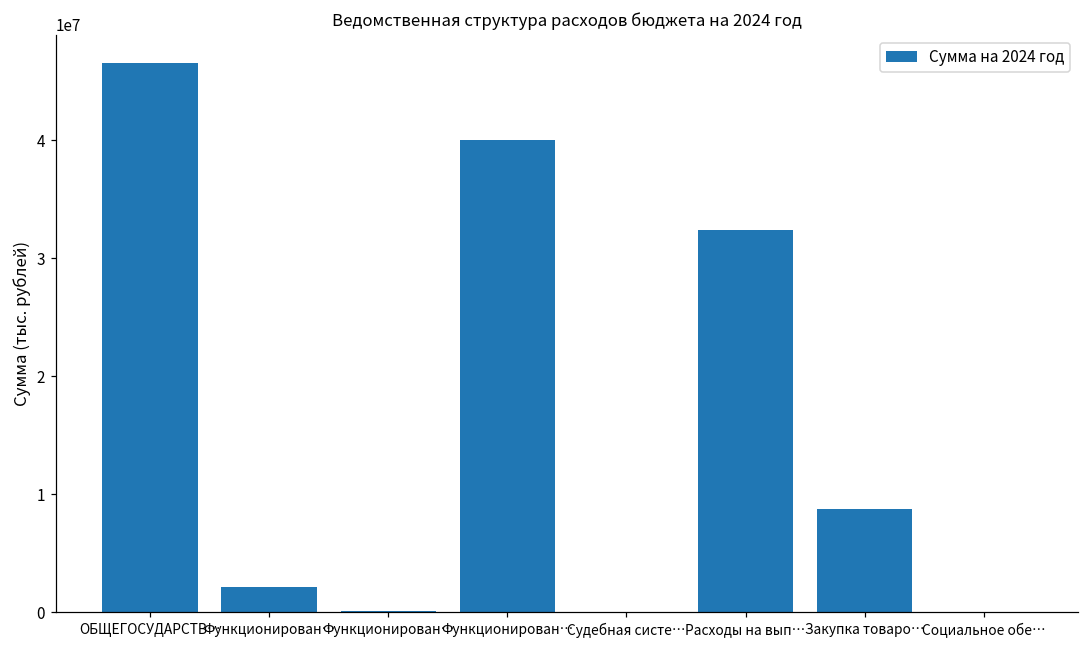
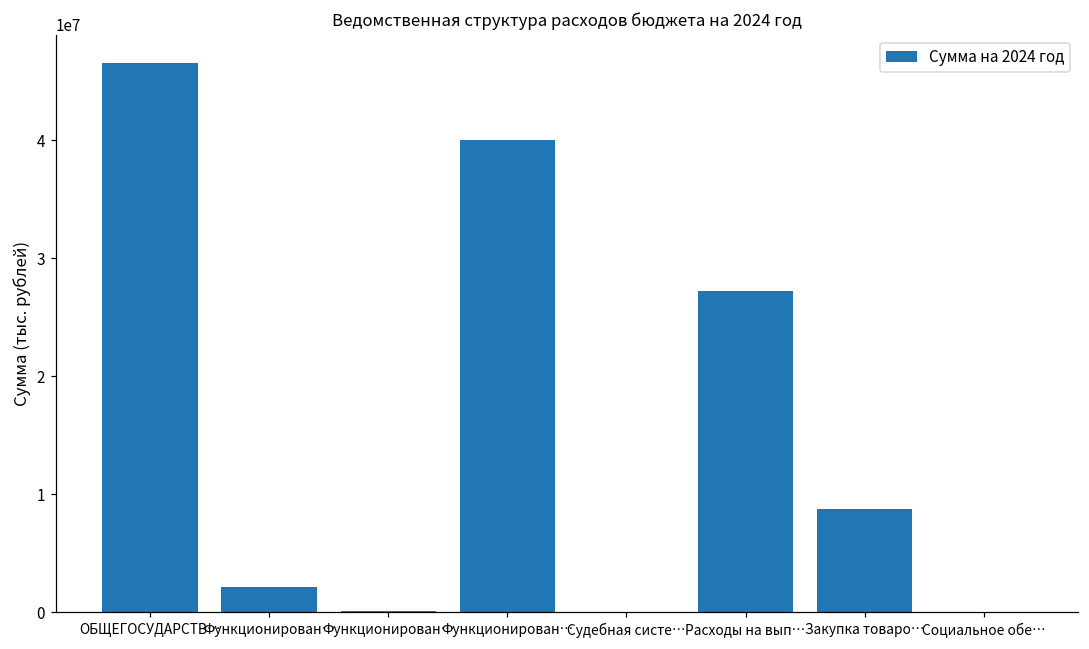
  {
    "ОБЩЕГОСУДАРСТВ…": 46600000,
-   "Расходы на вып…": 32400000,
+   "Расходы на вып…": 27200000,
    "Закупка товаро…": 8700000
  }
